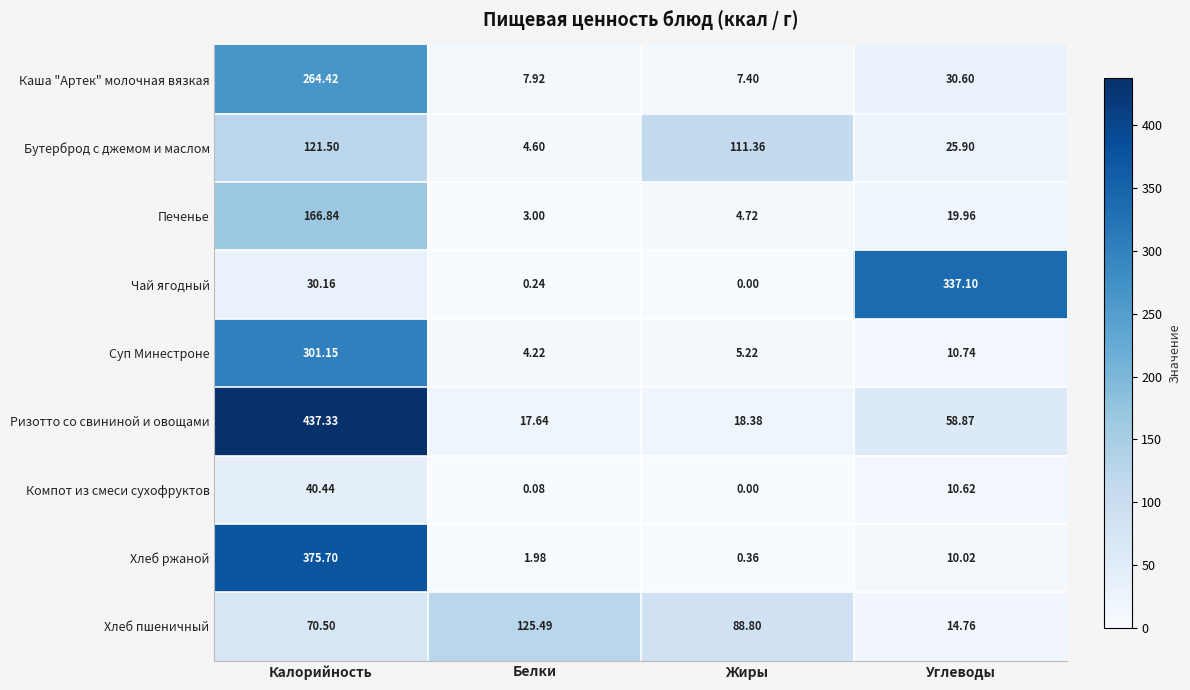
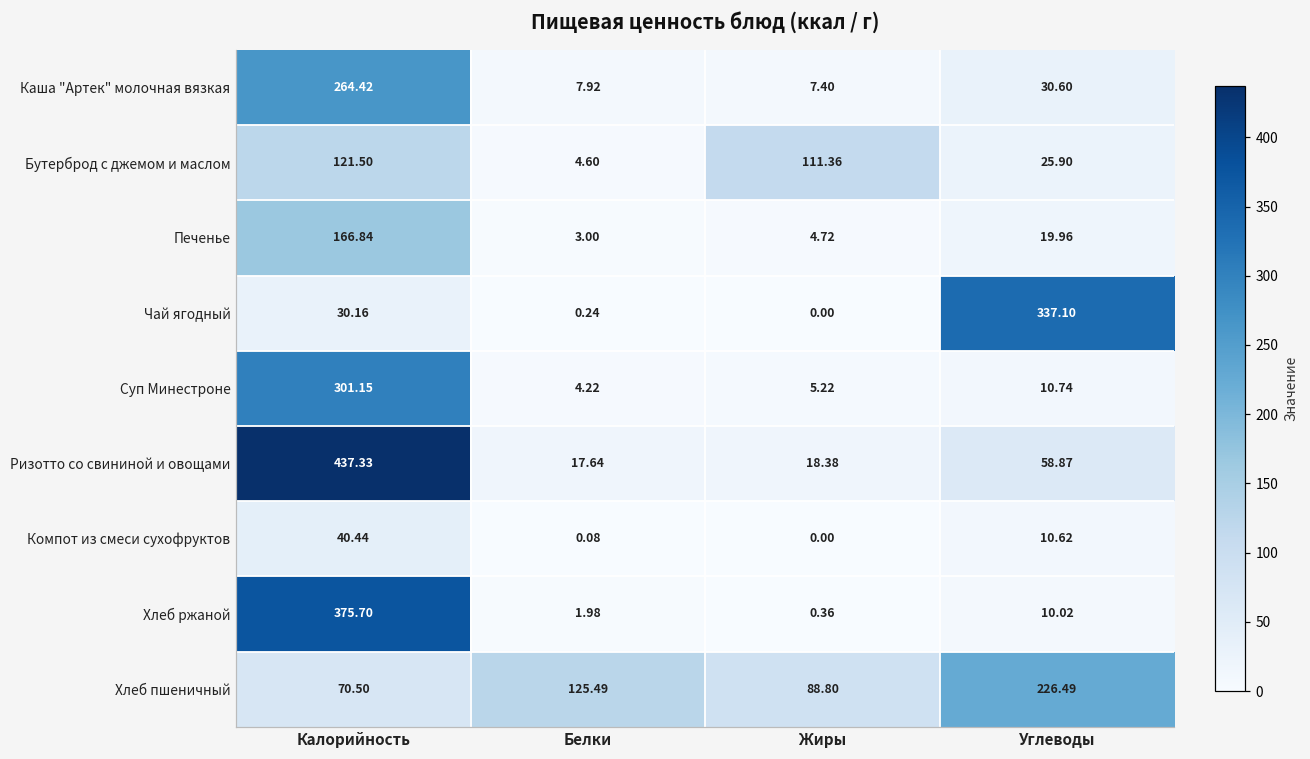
  {
    "Каша \"Артек\" молочная вязкая": {
      "Калорийность": 264.42,
      "Белки": 7.92,
      "Жиры": 7.40,
      "Углеводы": 30.60
    },
    "Бутерброд с джемом и маслом": {
      "Калорийность": 121.50,
      "Белки": 4.60,
      "Жиры": 111.36,
      "Углеводы": 25.90
    },
    "Печенье": {
      "Калорийность": 166.84,
      "Белки": 3.00,
      "Жиры": 4.72,
      "Углеводы": 19.96
    },
    "Чай ягодный": {
      "Калорийность": 30.16,
      "Белки": 0.24,
      "Жиры": 0.00,
      "Углеводы": 337.10
    },
    "Суп Минестроне": {
      "Калорийность": 301.15,
      "Белки": 4.22,
      "Жиры": 5.22,
      "Углеводы": 10.74
    },
    "Ризотто со свининой и овощами": {
      "Калорийность": 437.33,
      "Белки": 17.64,
      "Жиры": 18.38,
      "Углеводы": 58.87
    },
    "Компот из смеси сухофруктов": {
      "Калорийность": 40.44,
      "Белки": 0.08,
      "Жиры": 0.00,
      "Углеводы": 10.62
    },
    "Хлеб ржаной": {
      "Калорийность": 375.70,
      "Белки": 1.98,
      "Жиры": 0.36,
      "Углеводы": 10.02
    },
    "Хлеб пшеничный": {
      "Калорийность": 70.50,
      "Белки": 125.49,
      "Жиры": 88.80,
-     "Углеводы": 14.76
+     "Углеводы": 226.49
    }
  }
